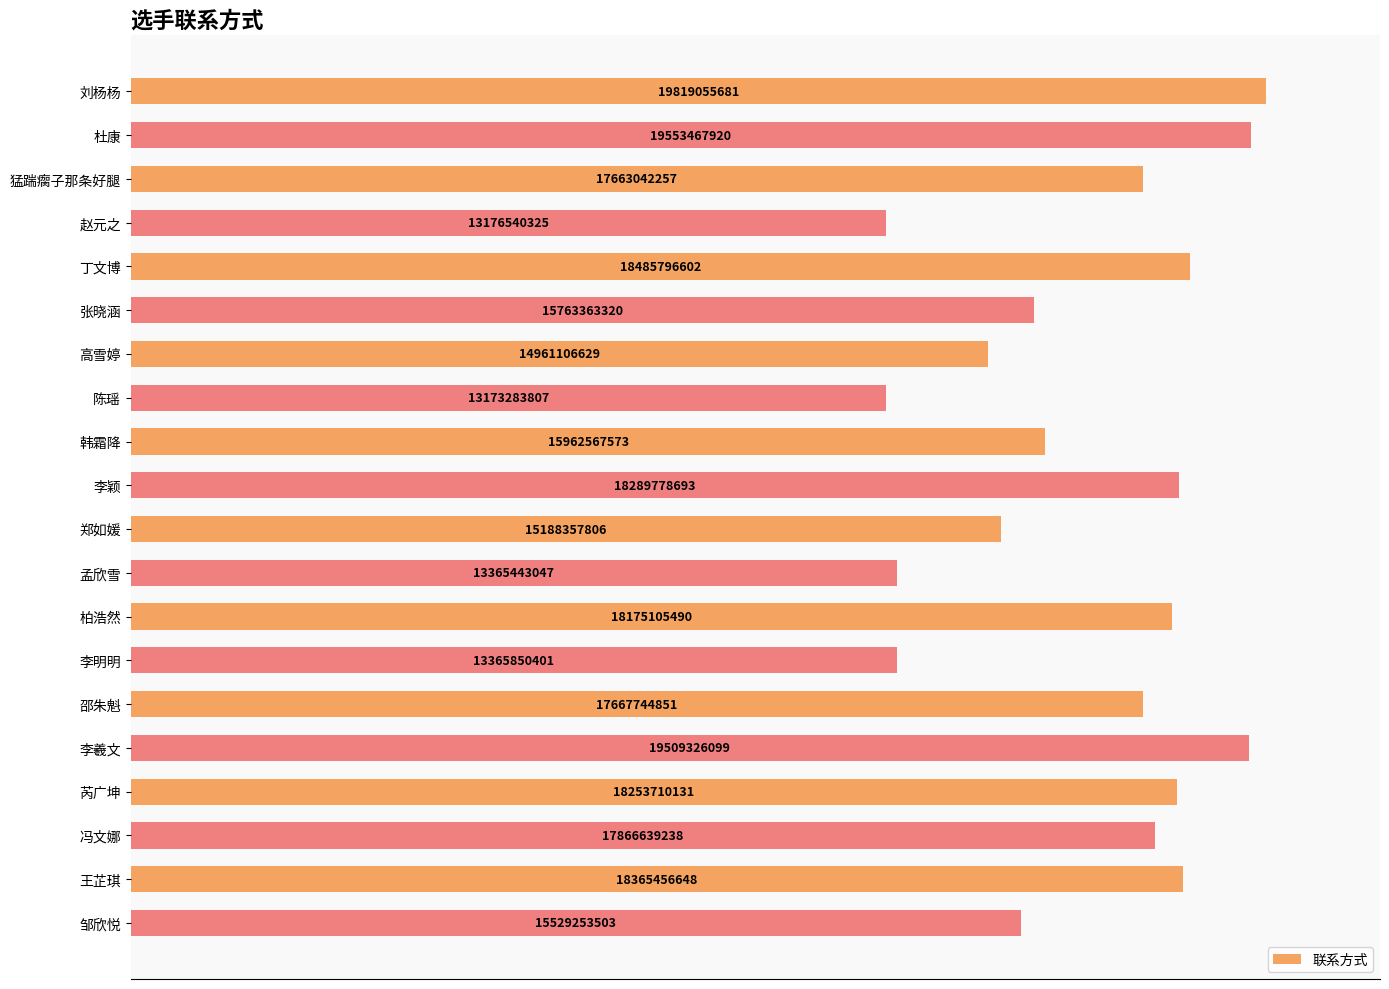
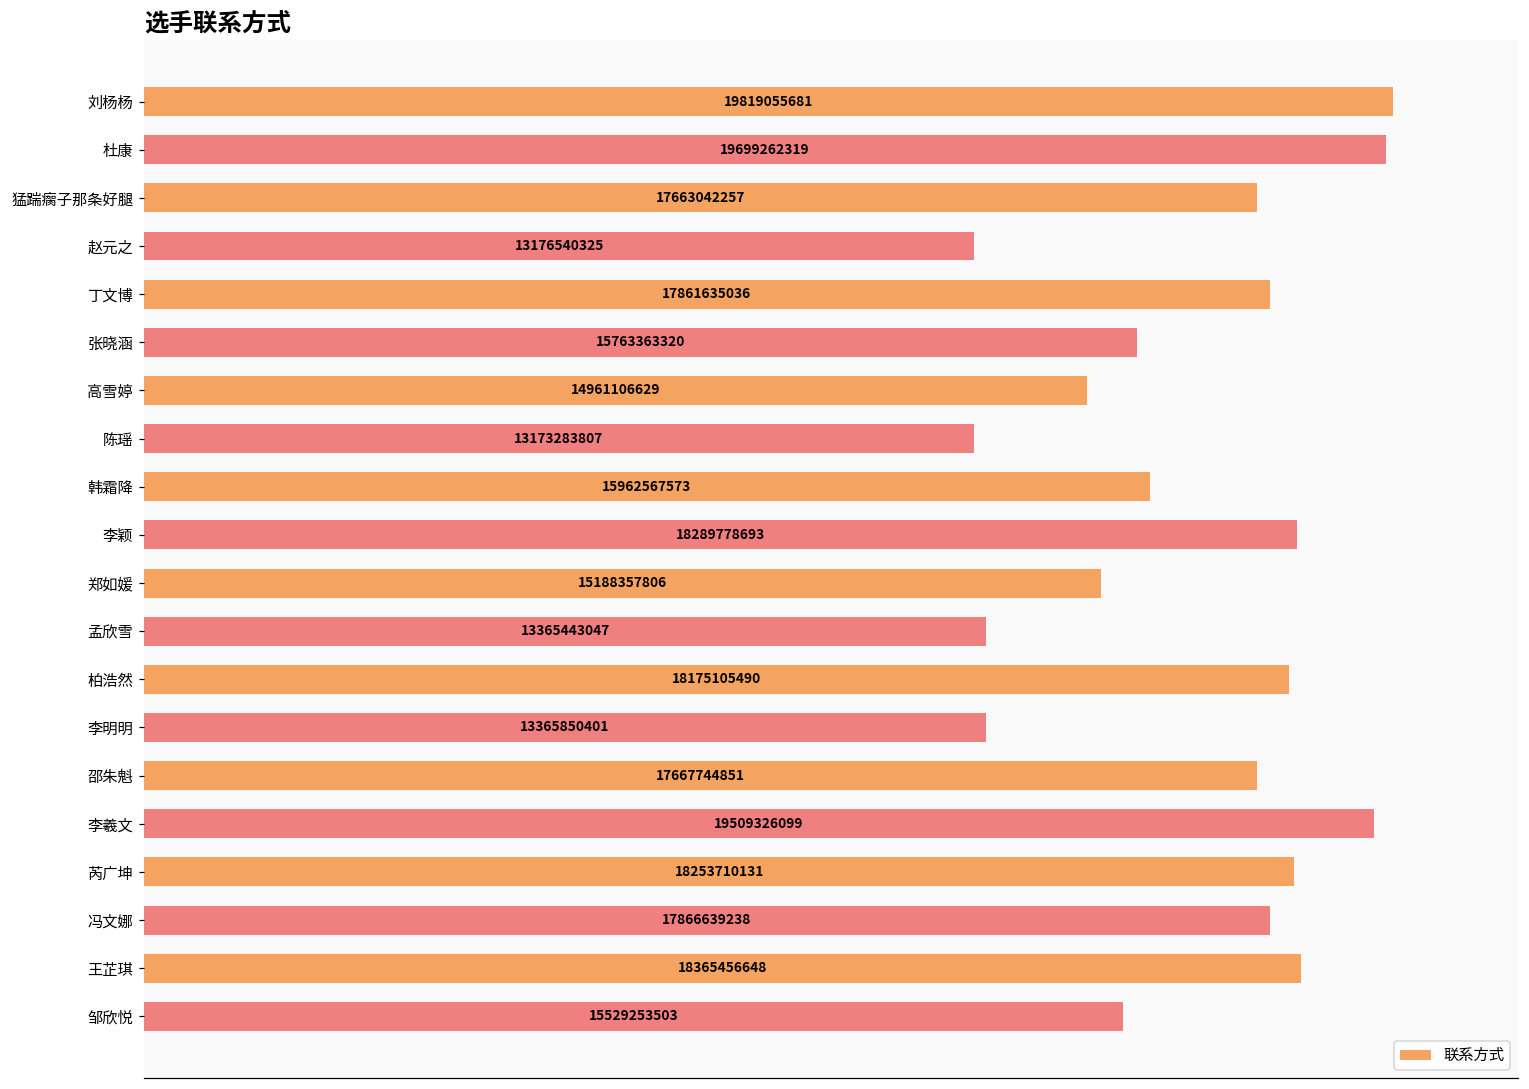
  {
-   "杜康": 19553467920,
-   "丁文博": 18485796602
+   "杜康": 19699262319,
+   "丁文博": 17861635036
  }
